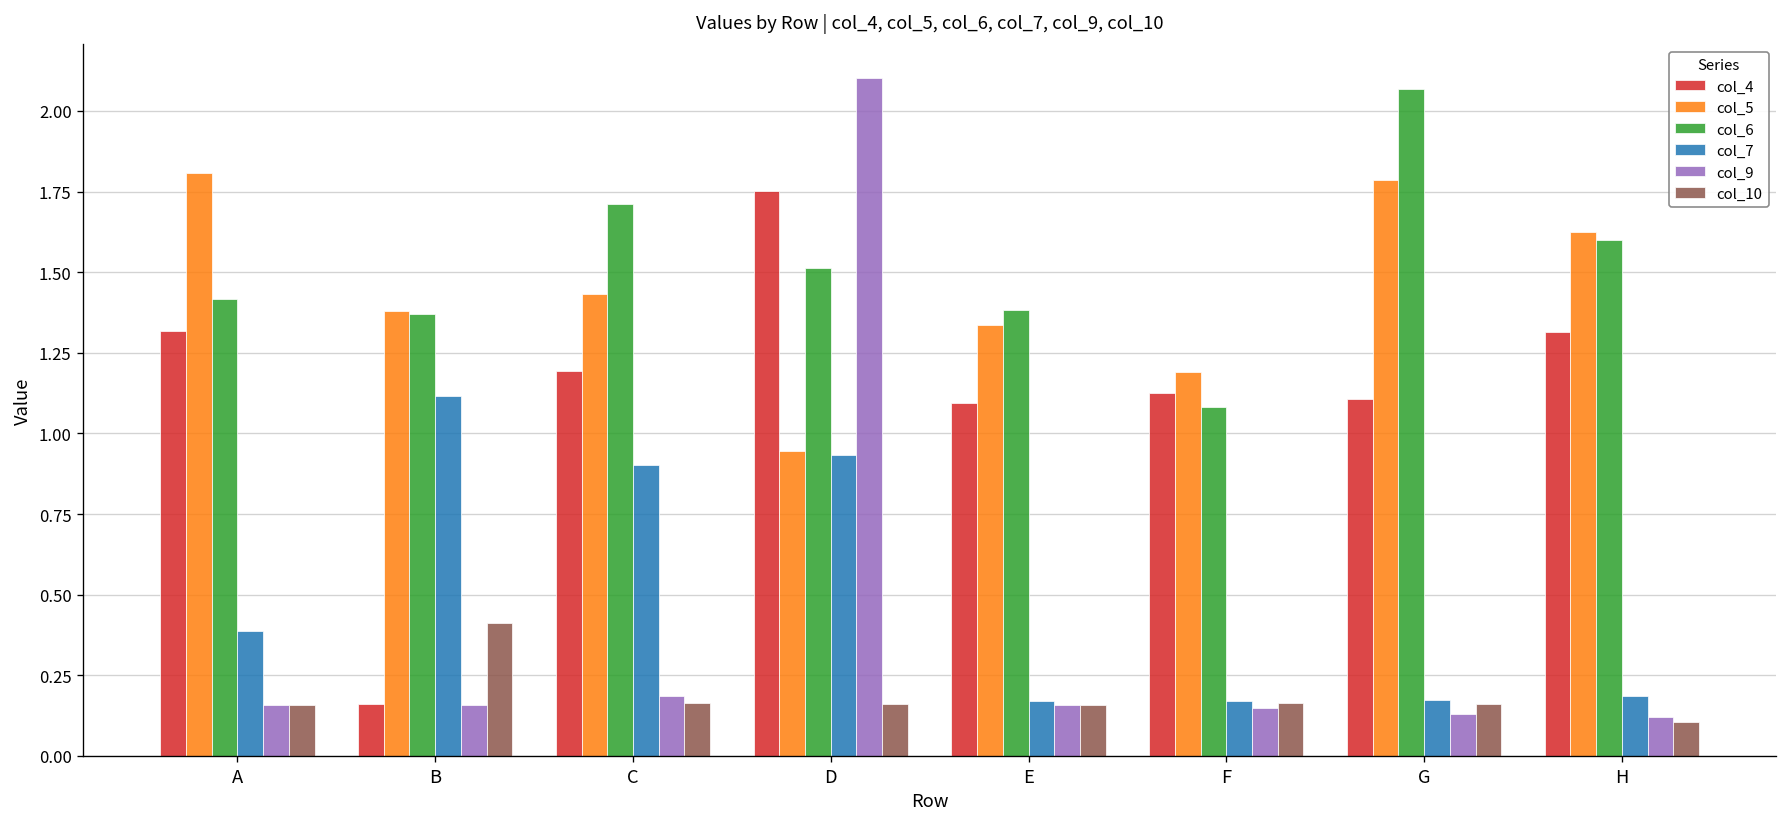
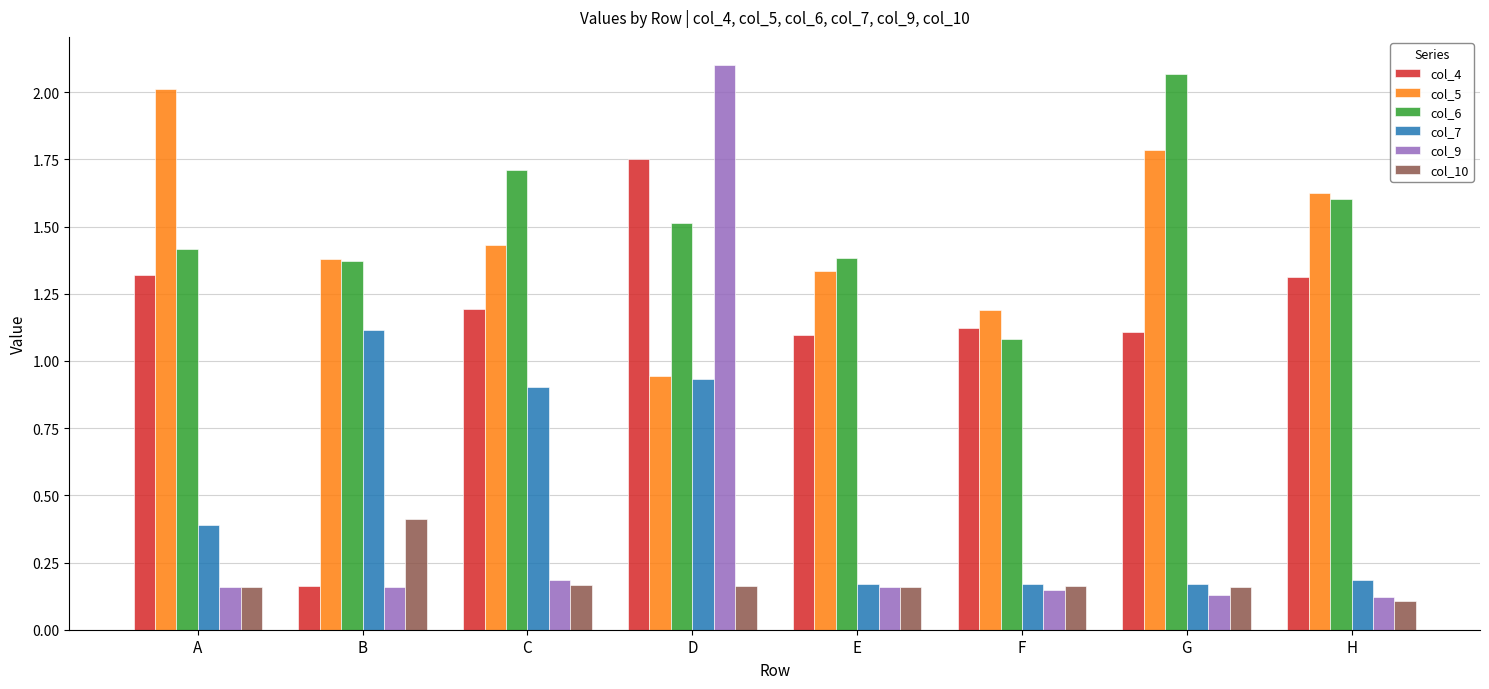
  {
    "col_4": {
      "A": 1.32,
      "B": 0.16,
      "C": 1.19,
      "D": 1.75,
      "E": 1.10,
      "F": 1.12,
      "G": 1.11,
      "H": 1.31
    },
    "col_5": {
-     "A": 1.81,
+     "A": 2.01,
      "B": 1.38,
      "C": 1.43,
      "D": 0.94,
      "E": 1.34,
      "F": 1.19,
      "G": 1.79,
      "H": 1.63
    },
    "col_6": {
      "A": 1.42,
      "B": 1.37,
      "C": 1.71,
      "D": 1.51,
      "E": 1.38,
      "F": 1.08,
      "G": 2.07,
      "H": 1.60
    },
    "col_7": {
      "A": 0.39,
      "B": 1.12,
      "C": 0.90,
      "D": 0.93,
      "E": 0.17,
      "F": 0.17,
      "G": 0.17,
      "H": 0.19
    },
    "col_9": {
      "A": 0.16,
      "B": 0.16,
      "C": 0.19,
      "D": 2.10,
      "E": 0.16,
      "F": 0.15,
      "G": 0.13,
      "H": 0.12
    },
    "col_10": {
      "A": 0.16,
      "B": 0.41,
      "C": 0.17,
      "D": 0.16,
      "E": 0.16,
      "F": 0.16,
      "G": 0.16,
      "H": 0.11
    }
  }
